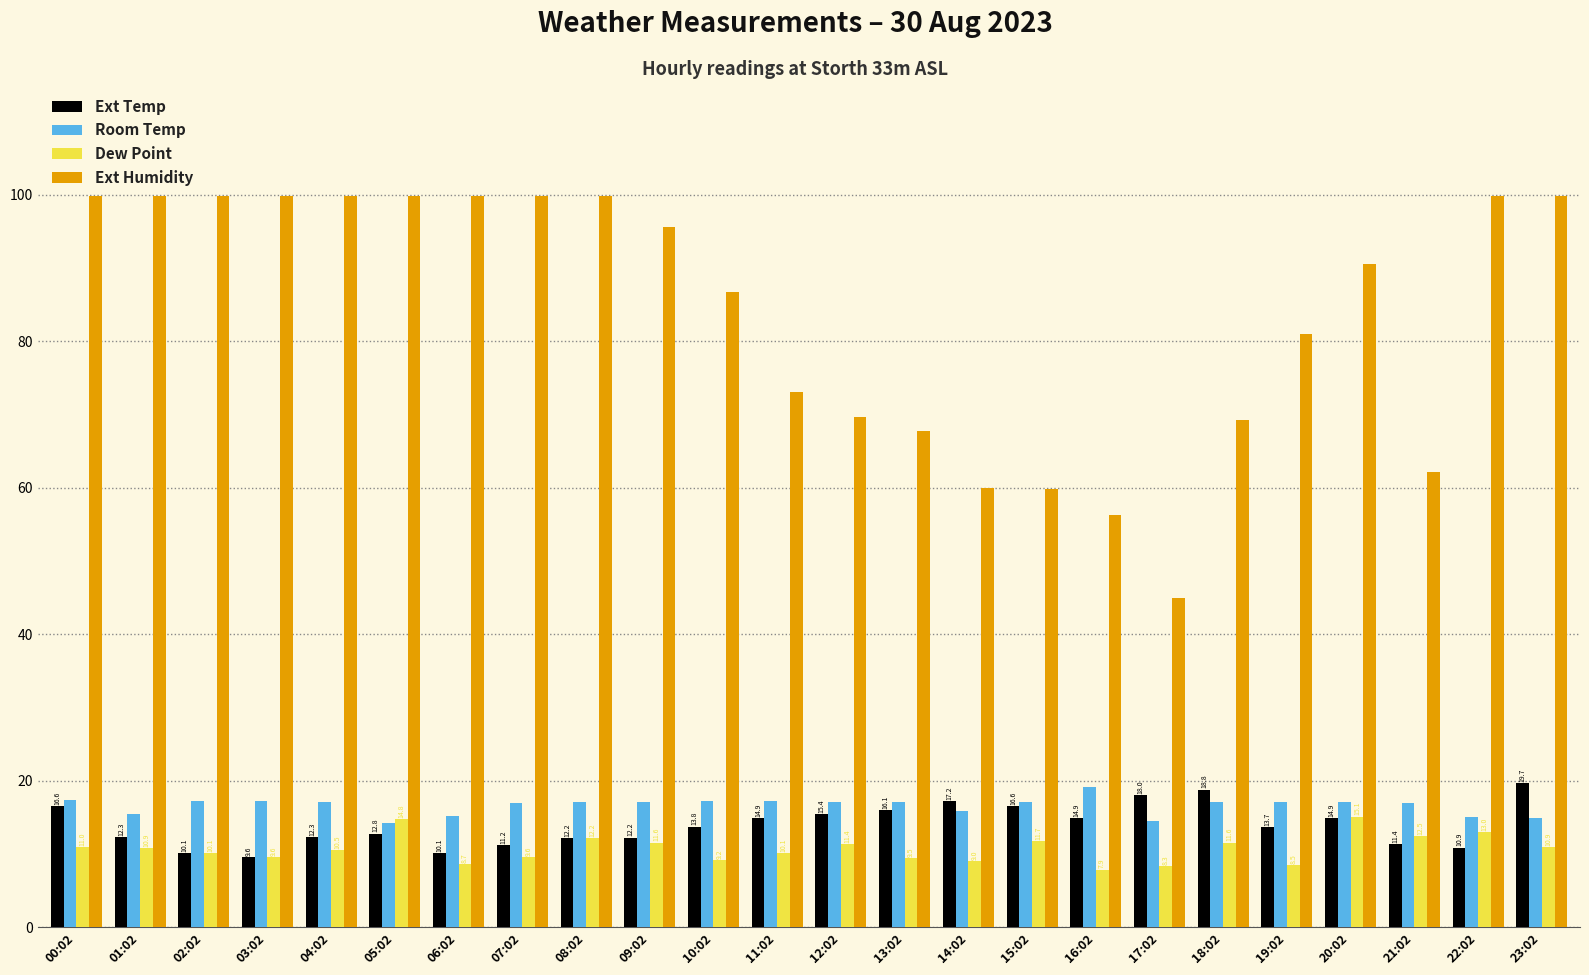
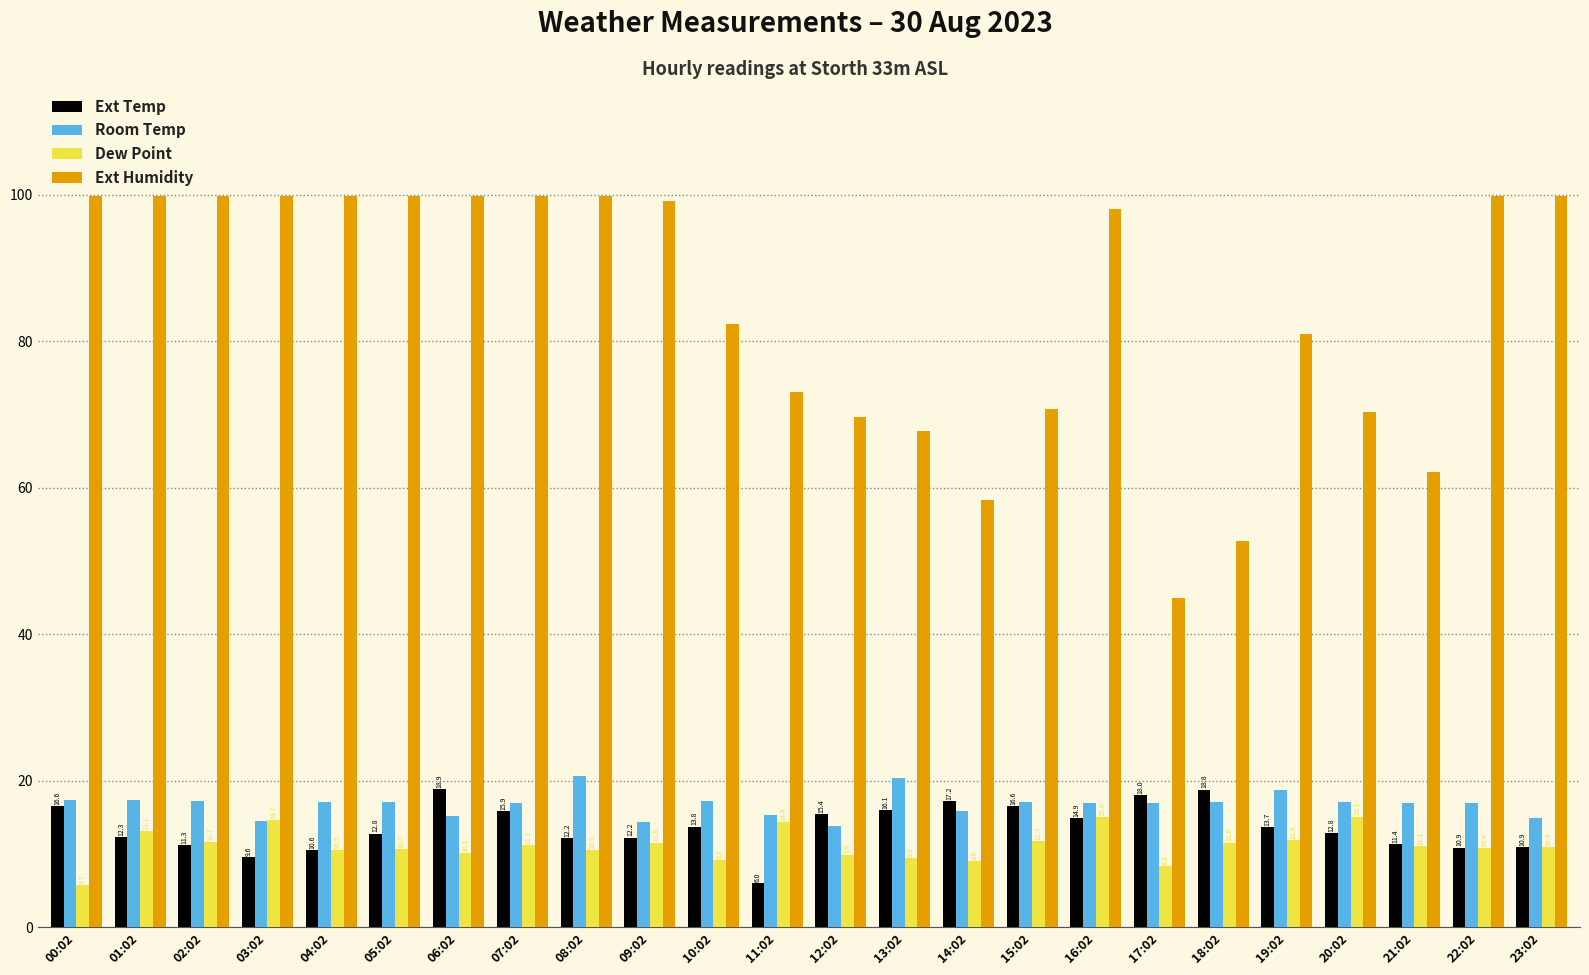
  {
    "Ext Temp": {
      "00:02": 16.6,
      "01:02": 12.3,
-     "02:02": 10.1,
+     "02:02": 11.3,
      "03:02": 9.6,
-     "04:02": 12.3,
+     "04:02": 10.6,
      "05:02": 12.8,
-     "06:02": 10.1,
-     "07:02": 11.2,
+     "06:02": 18.9,
+     "07:02": 15.9,
      "08:02": 12.2,
      "09:02": 12.2,
      "10:02": 13.8,
-     "11:02": 14.9,
+     "11:02": 6.0,
      "12:02": 15.4,
      "13:02": 16.1,
      "14:02": 17.2,
      "15:02": 16.6,
      "16:02": 14.9,
      "17:02": 18.0,
      "18:02": 18.8,
      "19:02": 13.7,
-     "20:02": 14.9,
+     "20:02": 12.8,
      "21:02": 11.4,
      "22:02": 10.9,
-     "23:02": 19.7
+     "23:02": 10.9
    },
    "Room Temp": {
      "00:02": 17,
-     "01:02": 16,
+     "01:02": 17,
      "02:02": 17,
-     "03:02": 17,
+     "03:02": 14,
      "04:02": 17,
-     "05:02": 14,
+     "05:02": 17,
      "06:02": 15,
      "07:02": 17,
-     "08:02": 17,
-     "09:02": 17,
+     "08:02": 21,
+     "09:02": 14,
      "10:02": 17,
-     "11:02": 17,
-     "12:02": 17,
-     "13:02": 17,
+     "11:02": 15,
+     "12:02": 14,
+     "13:02": 20,
      "14:02": 16,
      "15:02": 17,
-     "16:02": 19,
-     "17:02": 14,
+     "16:02": 17,
+     "17:02": 17,
      "18:02": 17,
-     "19:02": 17,
+     "19:02": 19,
      "20:02": 17,
      "21:02": 17,
-     "22:02": 15,
+     "22:02": 17,
      "23:02": 15
    },
    "Dew Point": {
-     "00:02": 11.0,
-     "01:02": 10.9,
-     "02:02": 10.1,
-     "03:02": 9.6,
+     "00:02": 5.7,
+     "01:02": 13.1,
+     "02:02": 11.7,
+     "03:02": 14.7,
      "04:02": 10.5,
-     "05:02": 14.8,
-     "06:02": 8.7,
-     "07:02": 9.6,
-     "08:02": 12.2,
+     "05:02": 10.7,
+     "06:02": 10.1,
+     "07:02": 11.2,
+     "08:02": 10.5,
      "09:02": 11.6,
      "10:02": 9.2,
-     "11:02": 10.1,
-     "12:02": 11.4,
+     "11:02": 14.4,
+     "12:02": 9.9,
      "13:02": 9.5,
      "14:02": 9.0,
      "15:02": 11.7,
-     "16:02": 7.9,
+     "16:02": 15.0,
      "17:02": 8.3,
      "18:02": 11.6,
-     "19:02": 8.5,
+     "19:02": 11.9,
      "20:02": 15.1,
-     "21:02": 12.5,
-     "22:02": 13.0,
+     "21:02": 11.1,
+     "22:02": 10.9,
      "23:02": 10.9
    },
    "Ext Humidity": {
      "00:02": 100,
      "01:02": 100,
      "02:02": 100,
      "03:02": 100,
      "04:02": 100,
      "05:02": 100,
      "06:02": 100,
      "07:02": 100,
      "08:02": 100,
-     "09:02": 96,
-     "10:02": 87,
+     "09:02": 99,
+     "10:02": 82,
      "11:02": 73,
      "12:02": 70,
      "13:02": 68,
-     "14:02": 60,
-     "15:02": 60,
-     "16:02": 56,
+     "14:02": 58,
+     "15:02": 71,
+     "16:02": 98,
      "17:02": 45,
-     "18:02": 69,
+     "18:02": 53,
      "19:02": 81,
-     "20:02": 91,
+     "20:02": 70,
      "21:02": 62,
      "22:02": 100,
      "23:02": 100
    }
  }
